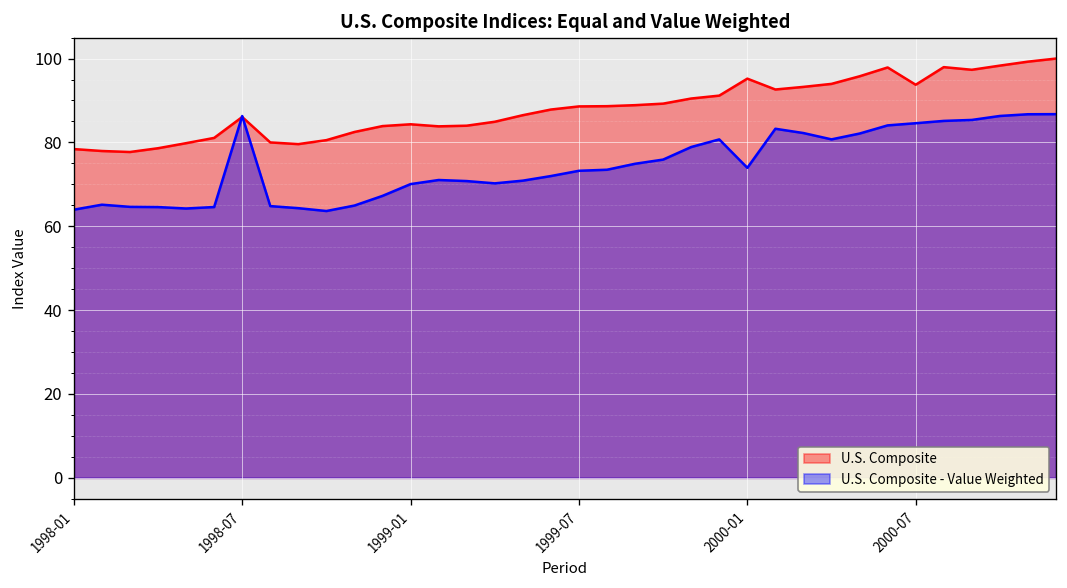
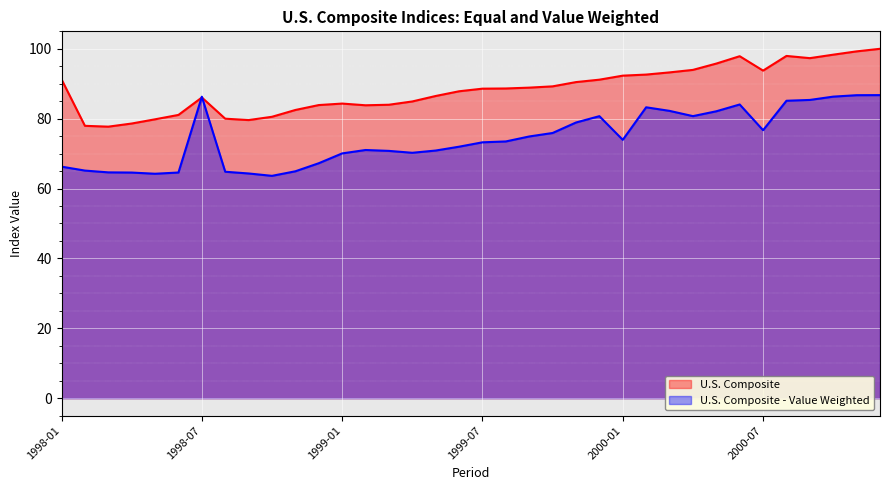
  {
    "U.S. Composite": {
-     "1998-01": 78,
+     "1998-01": 91,
      "1999-01": 84,
      "1999-07": 89,
-     "2000-01": 95,
+     "2000-01": 92,
      "2000-07": 94
    },
    "U.S. Composite - Value Weighted": {
-     "1998-01": 64,
+     "1998-01": 66,
      "1999-01": 70,
      "1999-07": 73,
      "2000-01": 74,
-     "2000-07": 85
+     "2000-07": 77
    }
  }
